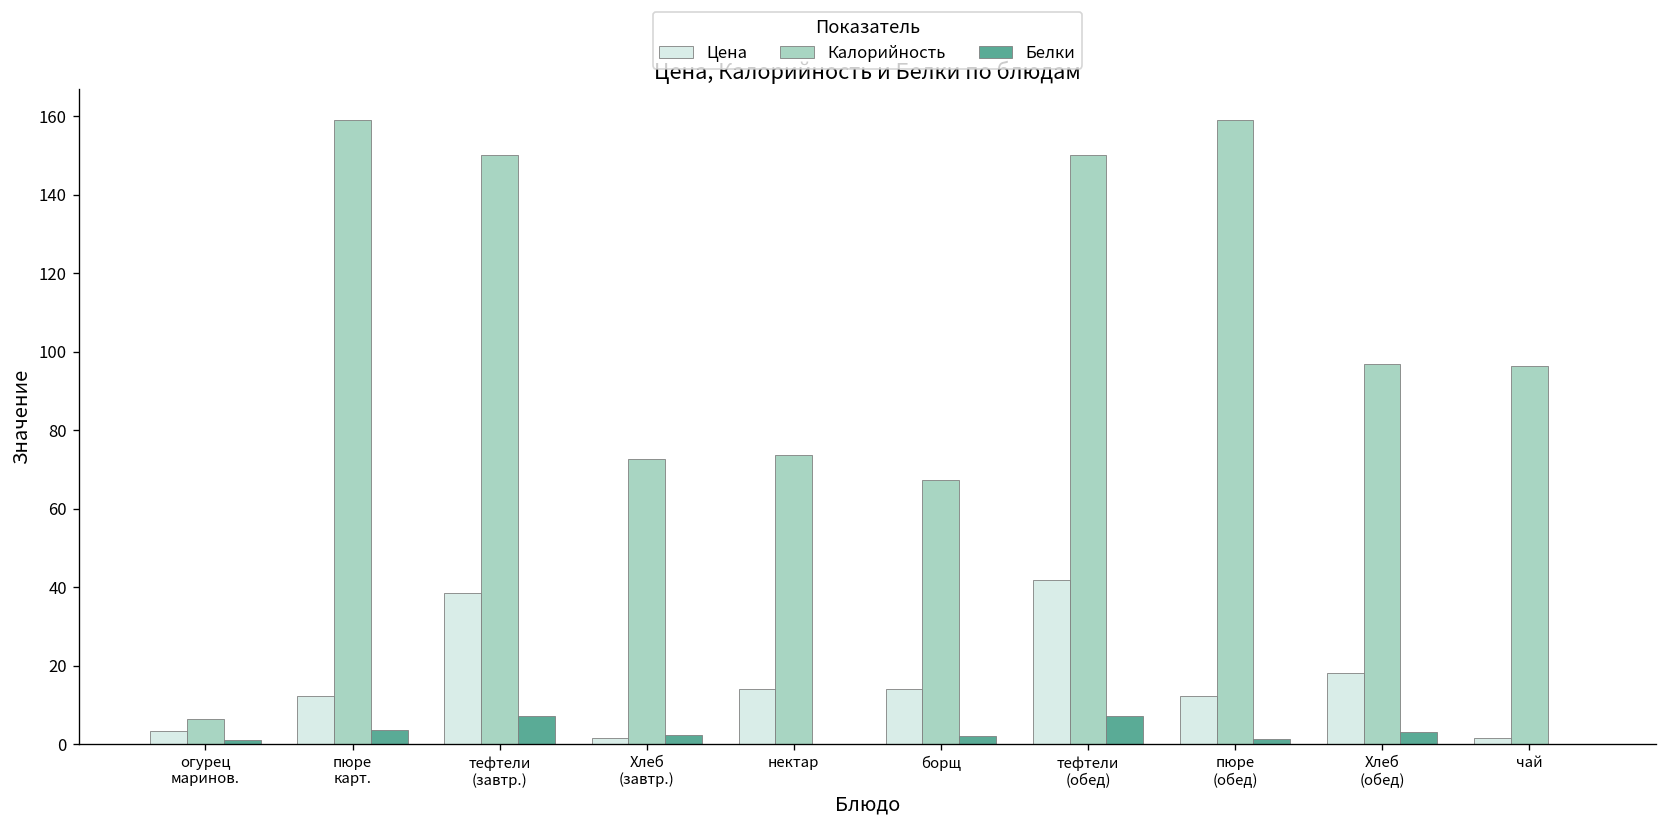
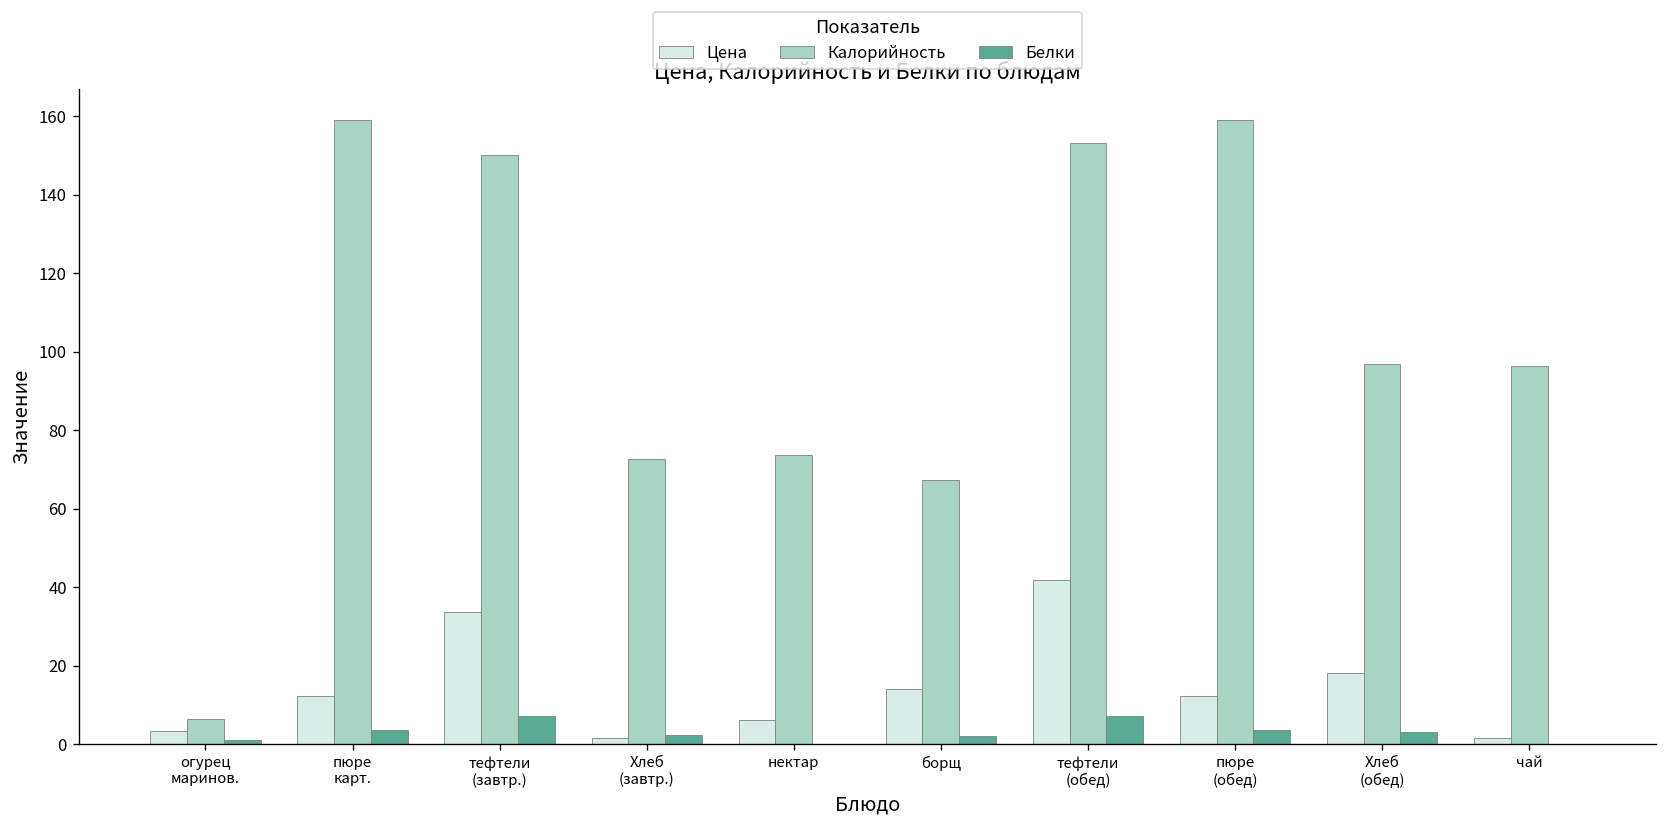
  {
    "Цена": {
      "огурец маринов.": 3,
      "пюре карт.": 12,
-     "тефтели (завтр.)": 39,
+     "тефтели (завтр.)": 34,
      "Хлеб (завтр.)": 2,
-     "нектар": 14,
+     "нектар": 6,
      "борщ": 14,
      "тефтели (обед)": 42,
      "пюре (обед)": 12,
      "Хлеб (обед)": 18,
      "чай": 2
    },
    "Калорийность": {
      "огурец маринов.": 6,
      "пюре карт.": 159,
      "тефтели (завтр.)": 150,
      "Хлеб (завтр.)": 73,
      "нектар": 74,
      "борщ": 67,
-     "тефтели (обед)": 150,
+     "тефтели (обед)": 153,
      "пюре (обед)": 159,
      "Хлеб (обед)": 97,
      "чай": 96
    },
    "Белки": {
      "огурец маринов.": 1,
      "пюре карт.": 4,
      "тефтели (завтр.)": 7,
      "Хлеб (завтр.)": 2,
      "борщ": 2,
      "тефтели (обед)": 7,
-     "пюре (обед)": 1,
+     "пюре (обед)": 4,
      "Хлеб (обед)": 3
    }
  }
